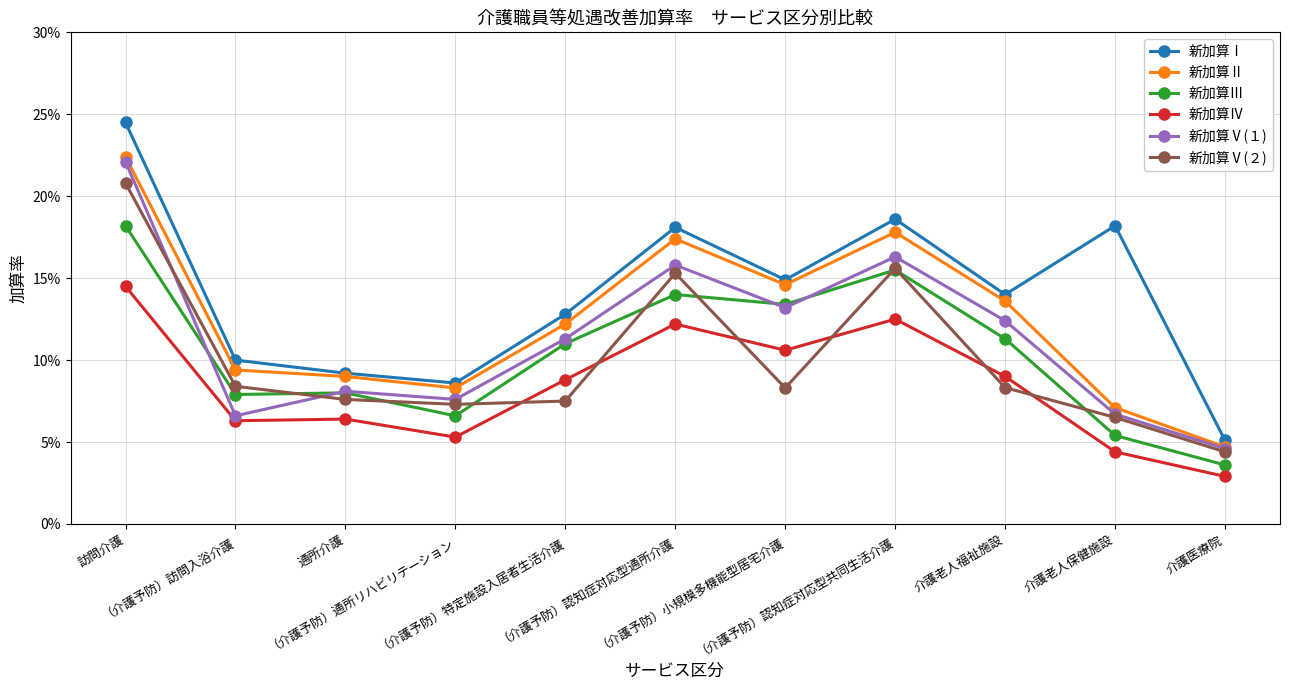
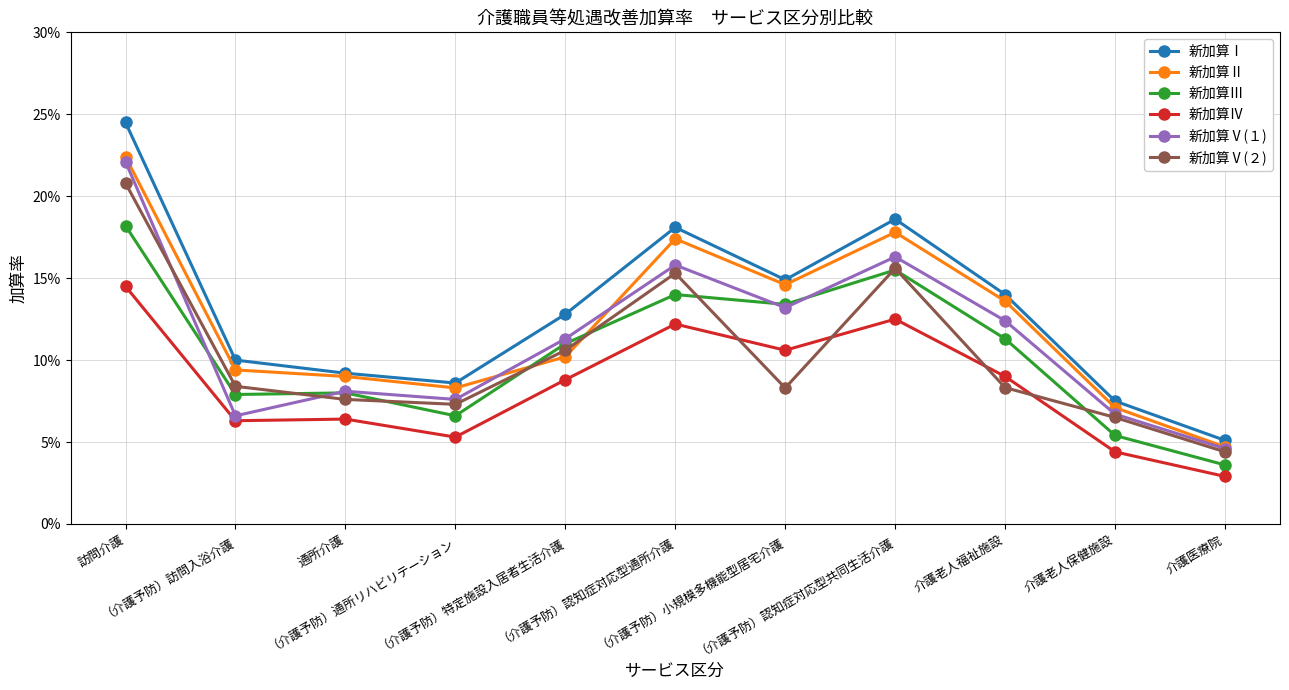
  {
    "新加算Ⅰ": {
      "訪問介護": "24.5%",
      "（介護予防）訪問入浴介護": "10.0%",
      "通所介護": "9.2%",
      "（介護予防）通所リハビリテーション": "8.6%",
      "（介護予防）特定施設入居者生活介護": "12.8%",
      "（介護予防）認知症対応型通所介護": "18.1%",
      "（介護予防）小規模多機能型居宅介護": "14.9%",
      "（介護予防）認知症対応型共同生活介護": "18.6%",
      "介護老人福祉施設": "14.0%",
-     "介護老人保健施設": "18.2%",
+     "介護老人保健施設": "7.5%",
      "介護医療院": "5.1%"
    },
    "新加算Ⅱ": {
      "訪問介護": "22.4%",
      "（介護予防）訪問入浴介護": "9.4%",
      "通所介護": "9.0%",
      "（介護予防）通所リハビリテーション": "8.3%",
-     "（介護予防）特定施設入居者生活介護": "12.2%",
+     "（介護予防）特定施設入居者生活介護": "10.2%",
      "（介護予防）認知症対応型通所介護": "17.4%",
      "（介護予防）小規模多機能型居宅介護": "14.6%",
      "（介護予防）認知症対応型共同生活介護": "17.8%",
      "介護老人福祉施設": "13.6%",
      "介護老人保健施設": "7.1%"
    },
    "新加算Ⅲ": {
      "訪問介護": "18.2%",
      "（介護予防）訪問入浴介護": "7.9%",
      "（介護予防）通所リハビリテーション": "6.6%",
      "（介護予防）特定施設入居者生活介護": "11.0%",
      "（介護予防）認知症対応型通所介護": "14.0%",
      "（介護予防）小規模多機能型居宅介護": "13.4%",
      "介護老人福祉施設": "11.3%",
      "介護老人保健施設": "5.4%",
      "介護医療院": "3.6%"
    },
    "新加算Ⅳ": {
      "訪問介護": "14.5%",
      "（介護予防）訪問入浴介護": "6.3%",
      "通所介護": "6.4%",
      "（介護予防）通所リハビリテーション": "5.3%",
      "（介護予防）特定施設入居者生活介護": "8.8%",
      "（介護予防）認知症対応型通所介護": "12.2%",
      "（介護予防）小規模多機能型居宅介護": "10.6%",
      "（介護予防）認知症対応型共同生活介護": "12.5%",
      "介護老人福祉施設": "9.0%",
      "介護老人保健施設": "4.4%",
      "介護医療院": "2.9%"
    },
    "新加算Ⅴ(１)": {
      "訪問介護": "22.1%",
      "（介護予防）訪問入浴介護": "6.6%",
      "（介護予防）通所リハビリテーション": "7.6%",
      "（介護予防）特定施設入居者生活介護": "11.3%",
      "（介護予防）認知症対応型通所介護": "15.8%",
      "（介護予防）小規模多機能型居宅介護": "13.2%",
      "（介護予防）認知症対応型共同生活介護": "16.3%",
      "介護老人福祉施設": "12.4%",
      "介護老人保健施設": "6.7%"
    },
    "新加算Ⅴ(２)": {
      "訪問介護": "20.8%",
      "（介護予防）訪問入浴介護": "8.4%",
      "通所介護": "7.6%",
      "（介護予防）通所リハビリテーション": "7.3%",
-     "（介護予防）特定施設入居者生活介護": "7.5%",
+     "（介護予防）特定施設入居者生活介護": "10.6%",
      "（介護予防）認知症対応型通所介護": "15.3%",
      "（介護予防）小規模多機能型居宅介護": "8.3%",
      "介護老人福祉施設": "8.3%",
      "介護老人保健施設": "6.5%",
      "介護医療院": "4.4%"
    }
  }
